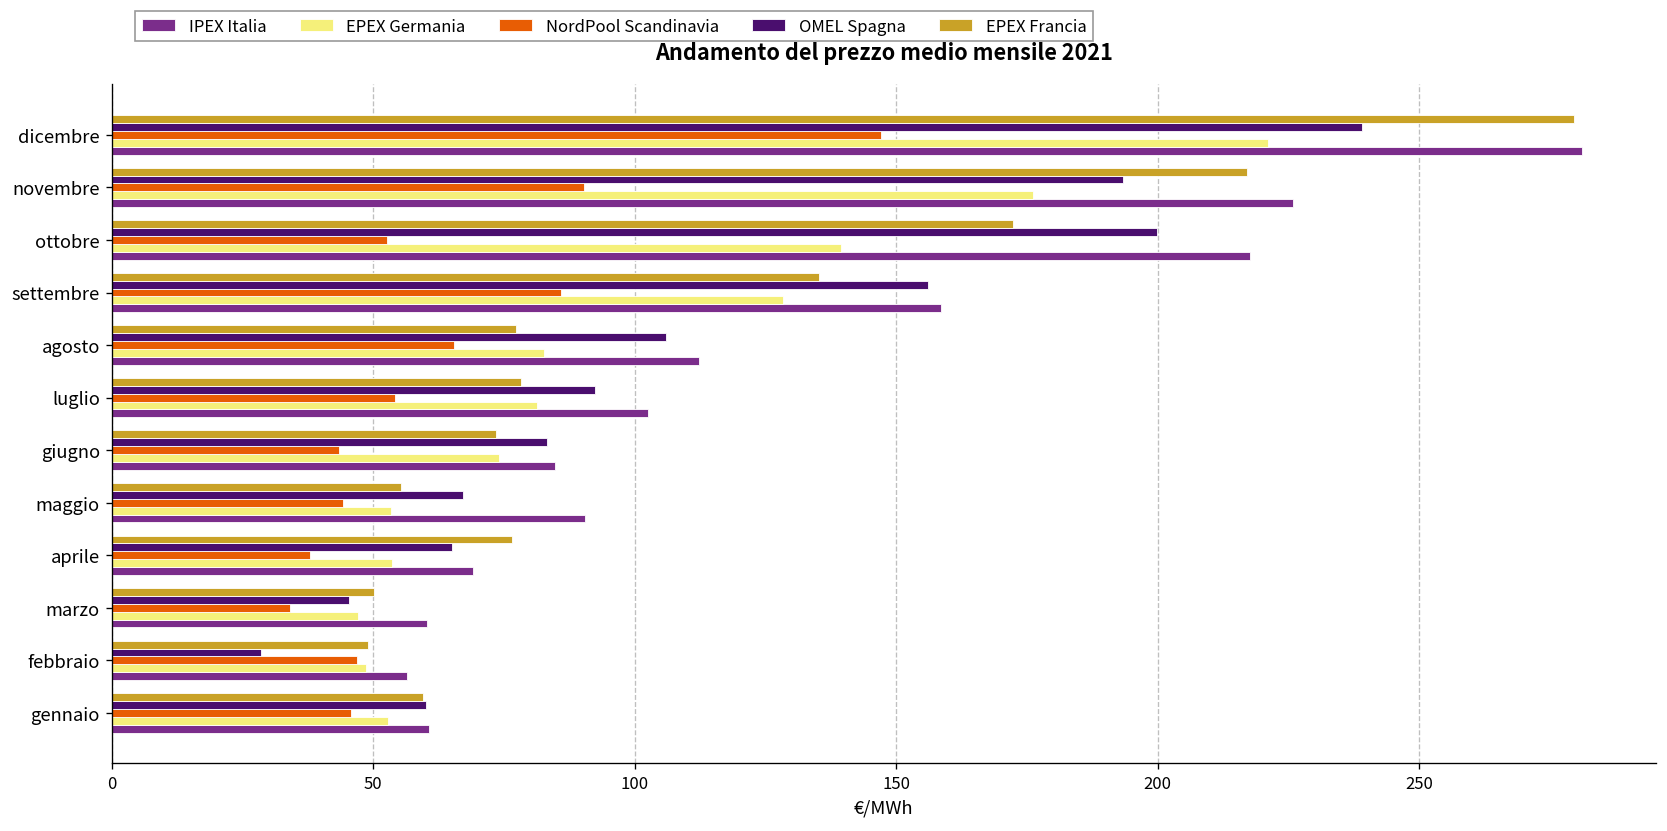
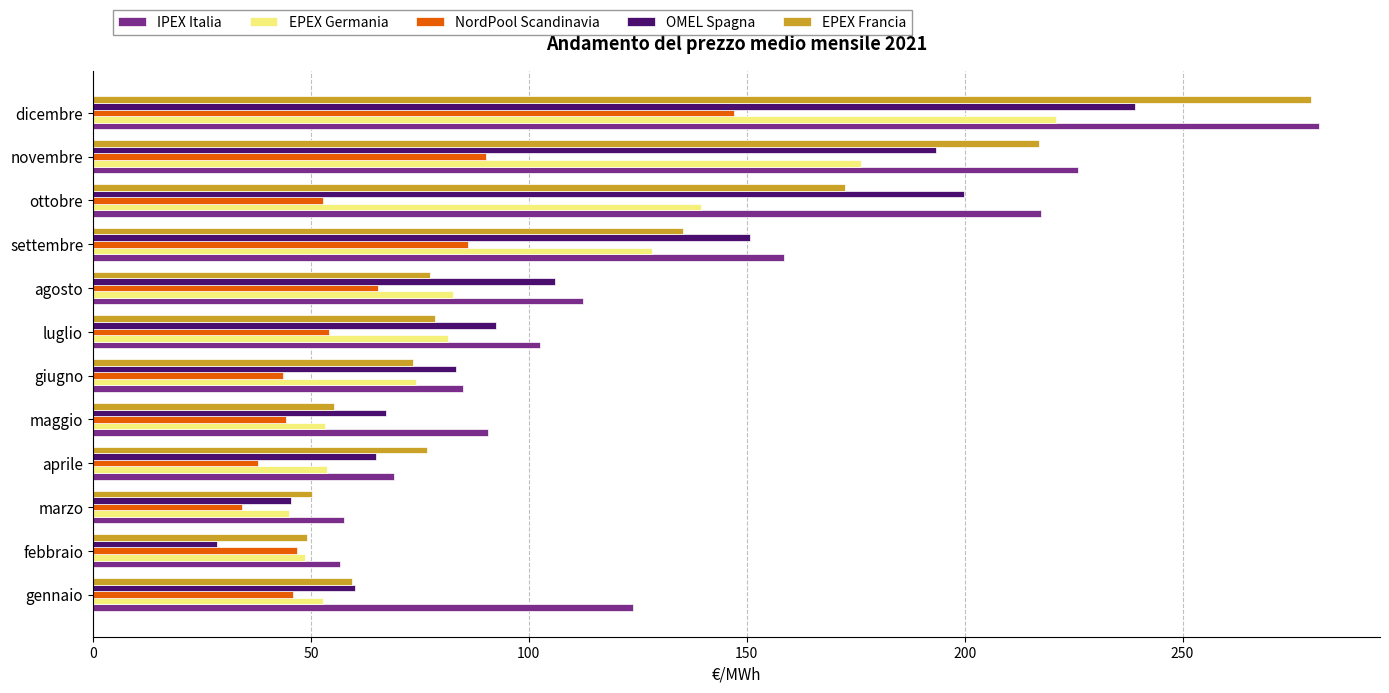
  {
    "IPEX Italia": {
      "dicembre": 281,
      "novembre": 226,
      "ottobre": 218,
      "settembre": 159,
      "agosto": 112,
      "luglio": 103,
      "giugno": 85,
      "maggio": 91,
      "aprile": 69,
-     "marzo": 60,
+     "marzo": 58,
      "febbraio": 57,
-     "gennaio": 61
+     "gennaio": 124
    },
    "EPEX Germania": {
      "dicembre": 221,
      "novembre": 176,
      "ottobre": 139,
      "settembre": 128,
      "agosto": 83,
      "luglio": 81,
      "giugno": 74,
      "maggio": 53,
      "aprile": 54,
-     "marzo": 47,
+     "marzo": 45,
      "febbraio": 49,
      "gennaio": 53
    },
    "NordPool Scandinavia": {
      "dicembre": 147,
      "novembre": 90,
      "ottobre": 53,
      "settembre": 86,
      "agosto": 65,
      "luglio": 54,
      "giugno": 44,
      "maggio": 44,
      "aprile": 38,
      "marzo": 34,
      "febbraio": 47,
      "gennaio": 46
    },
    "OMEL Spagna": {
      "dicembre": 239,
      "novembre": 193,
      "ottobre": 200,
-     "settembre": 156,
+     "settembre": 151,
      "agosto": 106,
      "luglio": 92,
      "giugno": 83,
      "maggio": 67,
      "aprile": 65,
      "marzo": 45,
      "febbraio": 28,
      "gennaio": 60
    },
    "EPEX Francia": {
      "dicembre": 280,
      "novembre": 217,
      "ottobre": 172,
      "settembre": 135,
      "agosto": 77,
      "luglio": 78,
      "giugno": 74,
      "maggio": 55,
      "aprile": 77,
      "marzo": 50,
      "febbraio": 49,
      "gennaio": 59
    }
  }
